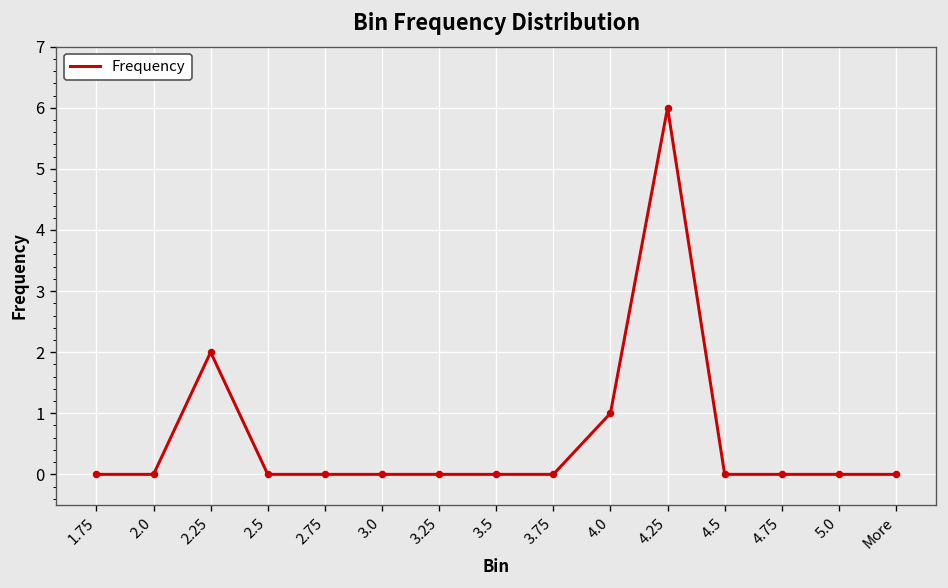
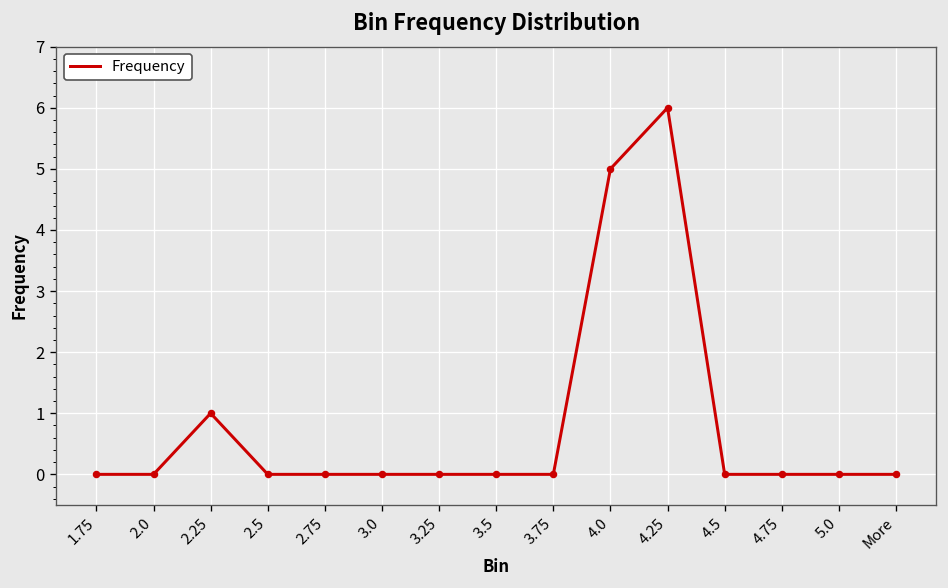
  {
    "1.75": 0,
    "2.0": 0,
-   "2.25": 2,
+   "2.25": 1,
    "2.5": 0,
    "2.75": 0,
    "3.0": 0,
    "3.25": 0,
    "3.5": 0,
    "3.75": 0,
-   "4.0": 1,
+   "4.0": 5,
    "4.25": 6,
    "4.5": 0,
    "4.75": 0,
    "5.0": 0,
    "More": 0
  }
